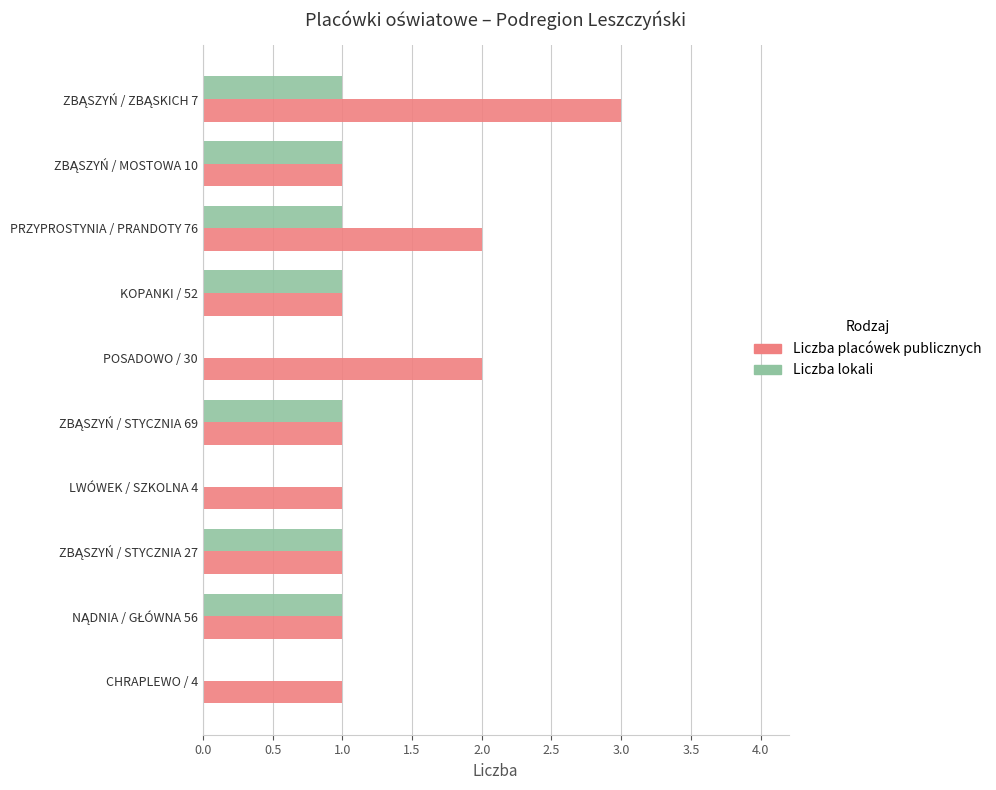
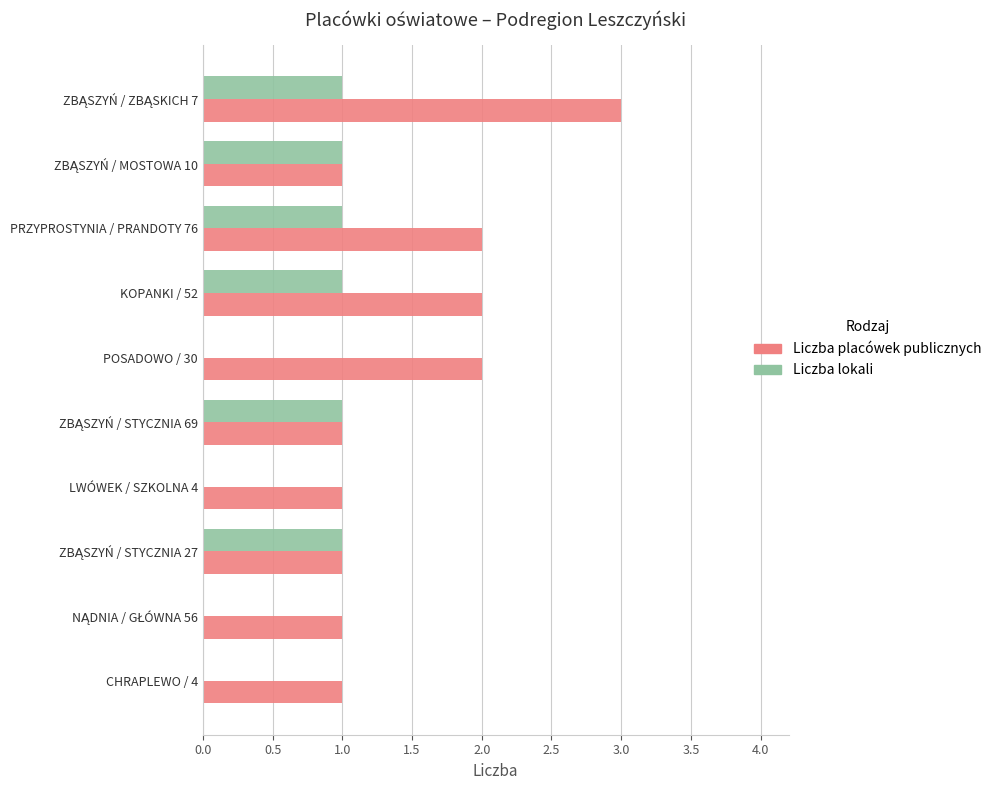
  {
    "Liczba placówek publicznych": {
      "ZBĄSZYŃ / ZBĄSKICH 7": 3,
      "ZBĄSZYŃ / MOSTOWA 10": 1,
      "PRZYPROSTYNIA / PRANDOTY 76": 2,
-     "KOPANKI / 52": 1,
+     "KOPANKI / 52": 2,
      "POSADOWO / 30": 2,
      "ZBĄSZYŃ / STYCZNIA 69": 1,
      "LWÓWEK / SZKOLNA 4": 1,
      "ZBĄSZYŃ / STYCZNIA 27": 1,
      "NĄDNIA / GŁÓWNA 56": 1,
      "CHRAPLEWO / 4": 1
    },
    "Liczba lokali": {
      "ZBĄSZYŃ / ZBĄSKICH 7": 1,
      "ZBĄSZYŃ / MOSTOWA 10": 1,
      "PRZYPROSTYNIA / PRANDOTY 76": 1,
      "KOPANKI / 52": 1,
      "POSADOWO / 30": 0,
      "ZBĄSZYŃ / STYCZNIA 69": 1,
      "LWÓWEK / SZKOLNA 4": 0,
      "ZBĄSZYŃ / STYCZNIA 27": 1,
-     "NĄDNIA / GŁÓWNA 56": 1,
+     "NĄDNIA / GŁÓWNA 56": 0,
      "CHRAPLEWO / 4": 0
    }
  }
